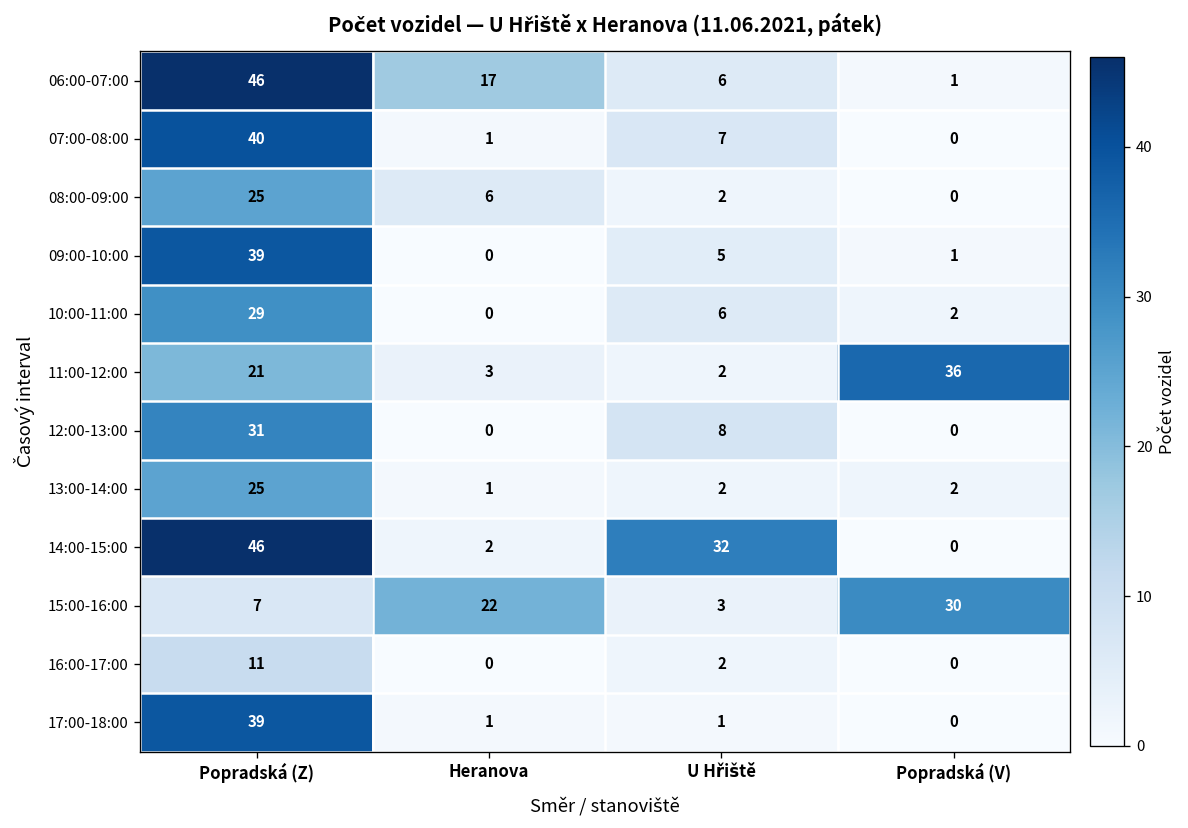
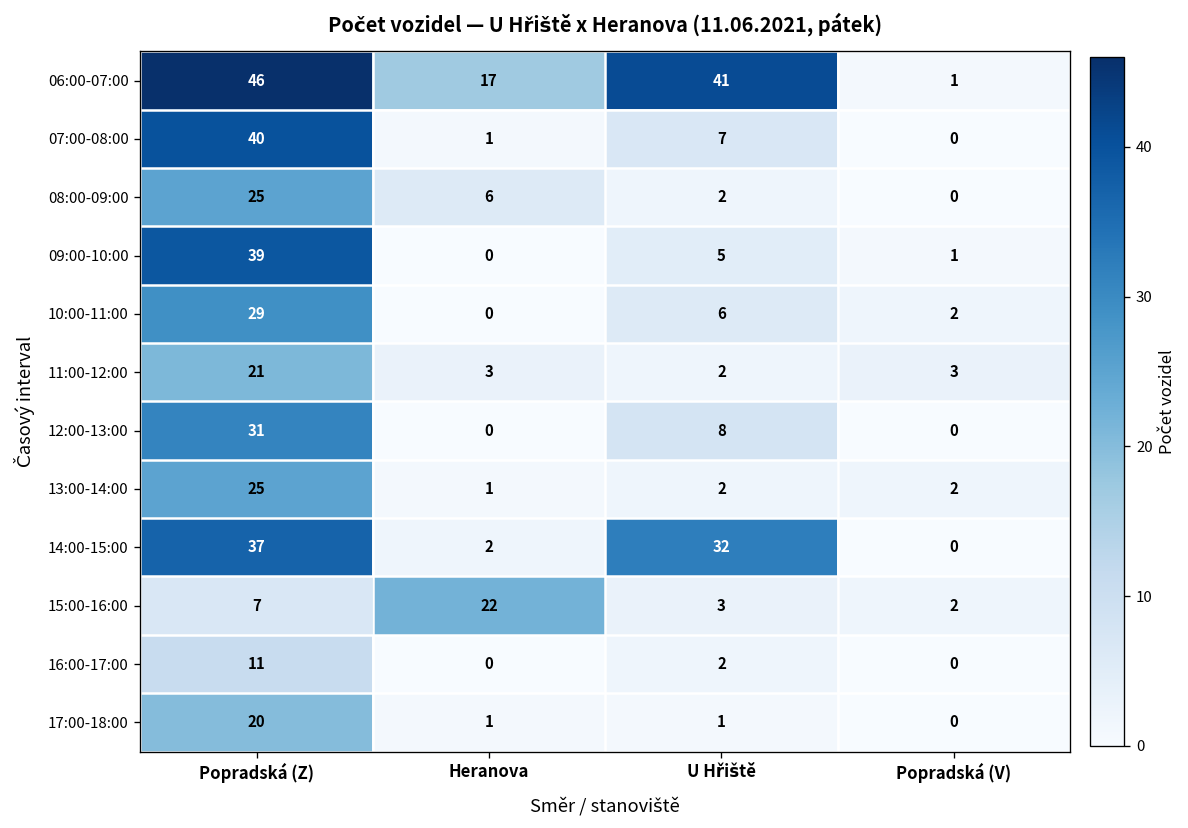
  {
    "06:00-07:00": {
      "Popradská (Z)": 46,
      "Heranova": 17,
-     "U Hřiště": 6,
+     "U Hřiště": 41,
      "Popradská (V)": 1
    },
    "07:00-08:00": {
      "Popradská (Z)": 40,
      "Heranova": 1,
      "U Hřiště": 7,
      "Popradská (V)": 0
    },
    "08:00-09:00": {
      "Popradská (Z)": 25,
      "Heranova": 6,
      "U Hřiště": 2,
      "Popradská (V)": 0
    },
    "09:00-10:00": {
      "Popradská (Z)": 39,
      "Heranova": 0,
      "U Hřiště": 5,
      "Popradská (V)": 1
    },
    "10:00-11:00": {
      "Popradská (Z)": 29,
      "Heranova": 0,
      "U Hřiště": 6,
      "Popradská (V)": 2
    },
    "11:00-12:00": {
      "Popradská (Z)": 21,
      "Heranova": 3,
      "U Hřiště": 2,
-     "Popradská (V)": 36
+     "Popradská (V)": 3
    },
    "12:00-13:00": {
      "Popradská (Z)": 31,
      "Heranova": 0,
      "U Hřiště": 8,
      "Popradská (V)": 0
    },
    "13:00-14:00": {
      "Popradská (Z)": 25,
      "Heranova": 1,
      "U Hřiště": 2,
      "Popradská (V)": 2
    },
    "14:00-15:00": {
-     "Popradská (Z)": 46,
+     "Popradská (Z)": 37,
      "Heranova": 2,
      "U Hřiště": 32,
      "Popradská (V)": 0
    },
    "15:00-16:00": {
      "Popradská (Z)": 7,
      "Heranova": 22,
      "U Hřiště": 3,
-     "Popradská (V)": 30
+     "Popradská (V)": 2
    },
    "16:00-17:00": {
      "Popradská (Z)": 11,
      "Heranova": 0,
      "U Hřiště": 2,
      "Popradská (V)": 0
    },
    "17:00-18:00": {
-     "Popradská (Z)": 39,
+     "Popradská (Z)": 20,
      "Heranova": 1,
      "U Hřiště": 1,
      "Popradská (V)": 0
    }
  }
